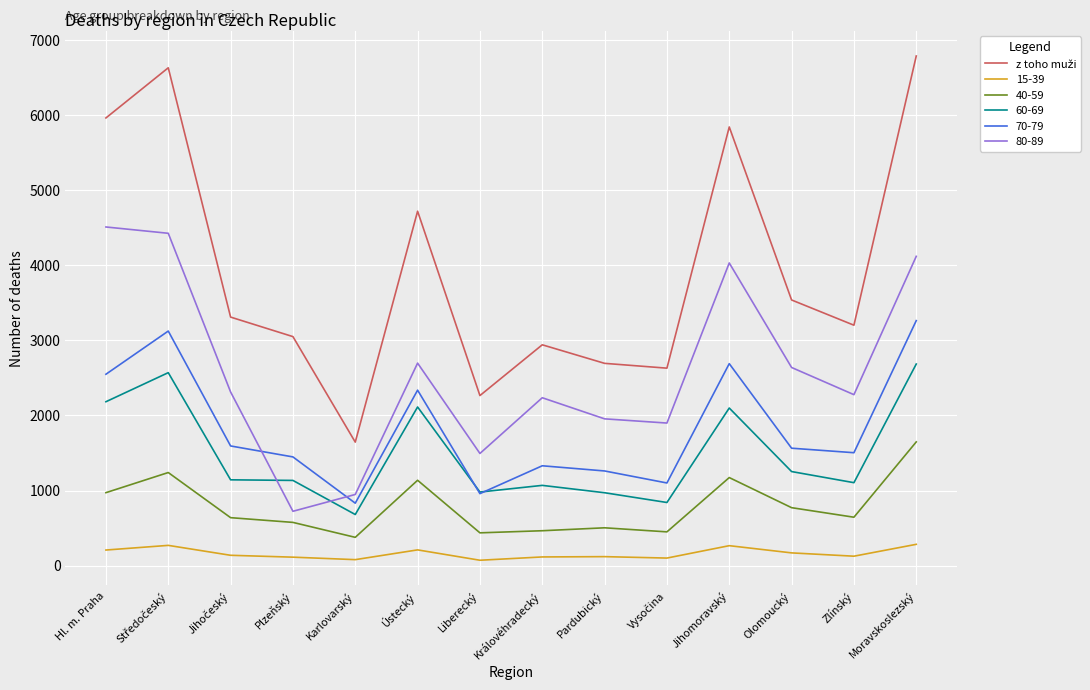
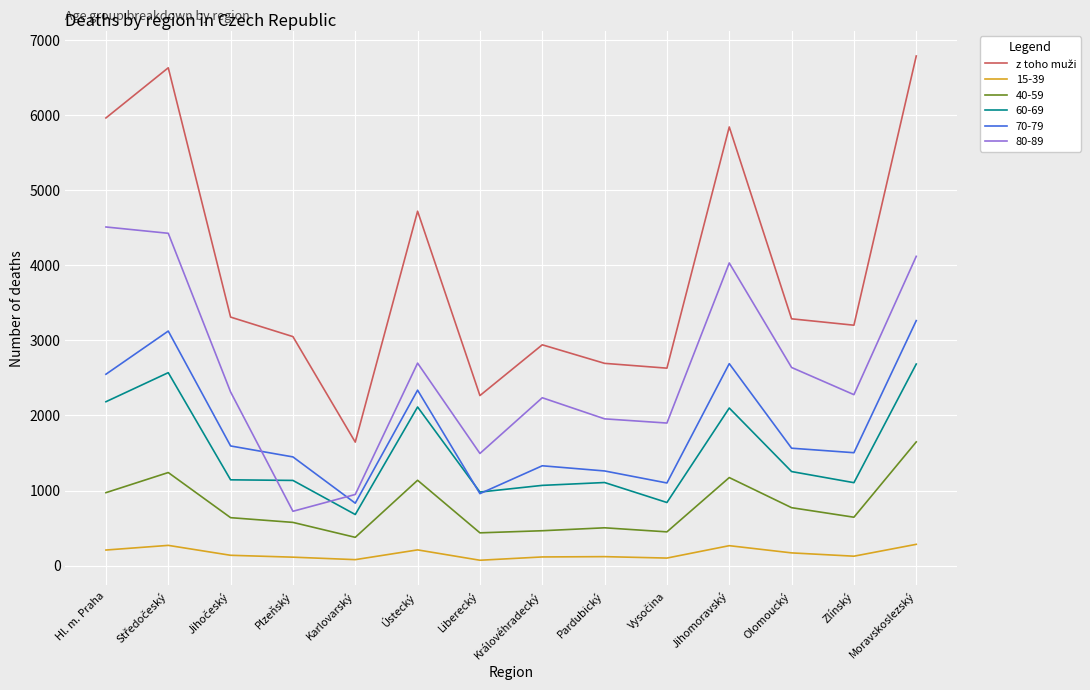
  {
    "z toho muži": {
      "Hl. m. Praha": 6000,
      "Středočeský": 6600,
      "Jihočeský": 3300,
      "Plzeňský": 3100,
      "Karlovarský": 1600,
      "Ústecký": 4700,
      "Liberecký": 2300,
      "Královéhradecký": 2900,
      "Pardubický": 2700,
      "Vysočina": 2600,
      "Jihomoravský": 5800,
-     "Olomoucký": 3500,
+     "Olomoucký": 3300,
      "Zlínský": 3200,
      "Moravskoslezský": 6800
    },
    "15-39": {
      "Hl. m. Praha": 200,
      "Středočeský": 300,
      "Jihočeský": 100,
      "Plzeňský": 100,
      "Karlovarský": 100,
      "Ústecký": 200,
      "Liberecký": 100,
      "Královéhradecký": 100,
      "Pardubický": 100,
      "Vysočina": 100,
      "Jihomoravský": 300,
      "Olomoucký": 200,
      "Zlínský": 100,
      "Moravskoslezský": 300
    },
    "40-59": {
      "Hl. m. Praha": 1000,
      "Středočeský": 1200,
      "Jihočeský": 600,
      "Plzeňský": 600,
      "Karlovarský": 400,
      "Ústecký": 1100,
      "Liberecký": 400,
      "Královéhradecký": 500,
      "Pardubický": 500,
      "Vysočina": 500,
      "Jihomoravský": 1200,
      "Olomoucký": 800,
      "Zlínský": 600,
      "Moravskoslezský": 1600
    },
    "60-69": {
      "Hl. m. Praha": 2200,
      "Středočeský": 2600,
      "Jihočeský": 1100,
      "Plzeňský": 1100,
      "Karlovarský": 700,
      "Ústecký": 2100,
      "Královéhradecký": 1100,
-     "Pardubický": 1000,
+     "Pardubický": 1100,
      "Vysočina": 800,
      "Jihomoravský": 2100,
      "Olomoucký": 1300,
      "Zlínský": 1100,
      "Moravskoslezský": 2700
    },
    "70-79": {
      "Hl. m. Praha": 2500,
      "Středočeský": 3100,
      "Jihočeský": 1600,
      "Plzeňský": 1400,
      "Karlovarský": 800,
      "Ústecký": 2300,
      "Královéhradecký": 1300,
      "Pardubický": 1300,
      "Vysočina": 1100,
      "Jihomoravský": 2700,
      "Olomoucký": 1600,
      "Zlínský": 1500,
      "Moravskoslezský": 3300
    },
    "80-89": {
      "Hl. m. Praha": 4500,
      "Středočeský": 4400,
      "Jihočeský": 2300,
      "Plzeňský": 700,
      "Karlovarský": 900,
      "Ústecký": 2700,
      "Liberecký": 1500,
      "Královéhradecký": 2200,
      "Pardubický": 2000,
      "Vysočina": 1900,
      "Jihomoravský": 4000,
      "Olomoucký": 2600,
      "Zlínský": 2300,
      "Moravskoslezský": 4100
    }
  }
